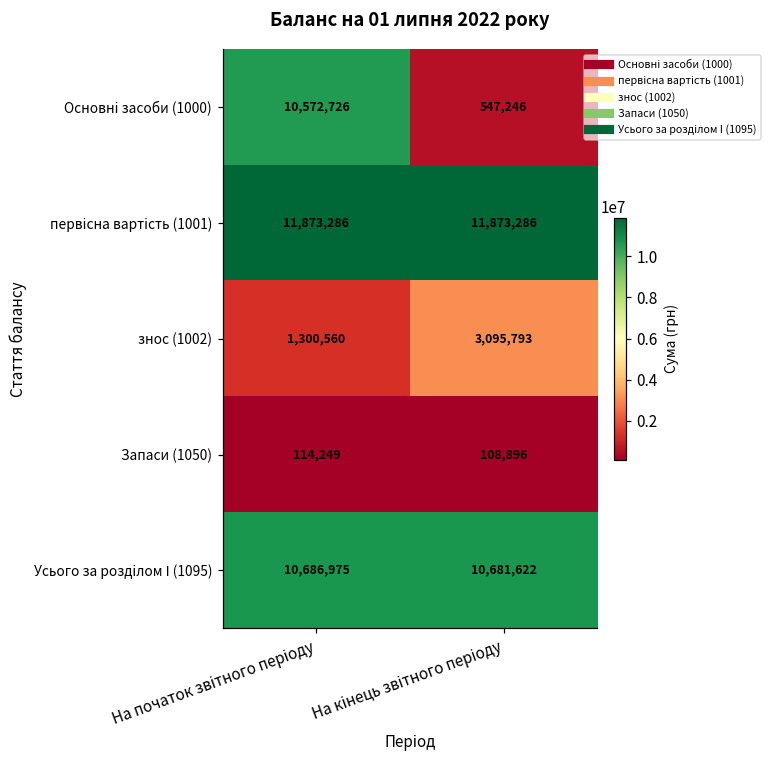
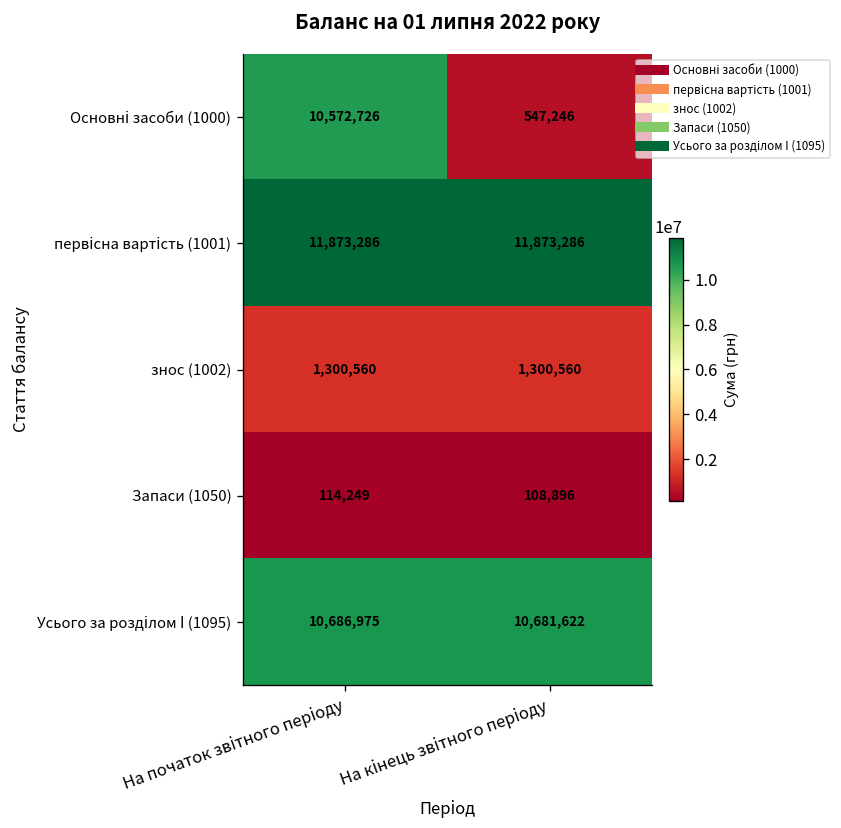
  {
    "Основні засоби (1000)": {
      "На початок звітного періоду": "10,572,726",
      "На кінець звітного періоду": "547,246"
    },
    "первісна вартість (1001)": {
      "На початок звітного періоду": "11,873,286",
      "На кінець звітного періоду": "11,873,286"
    },
    "знос (1002)": {
      "На початок звітного періоду": "1,300,560",
-     "На кінець звітного періоду": "3,095,793"
+     "На кінець звітного періоду": "1,300,560"
    },
    "Запаси (1050)": {
      "На початок звітного періоду": "114,249",
      "На кінець звітного періоду": "108,896"
    },
    "Усього за розділом І (1095)": {
      "На початок звітного періоду": "10,686,975",
      "На кінець звітного періоду": "10,681,622"
    }
  }
